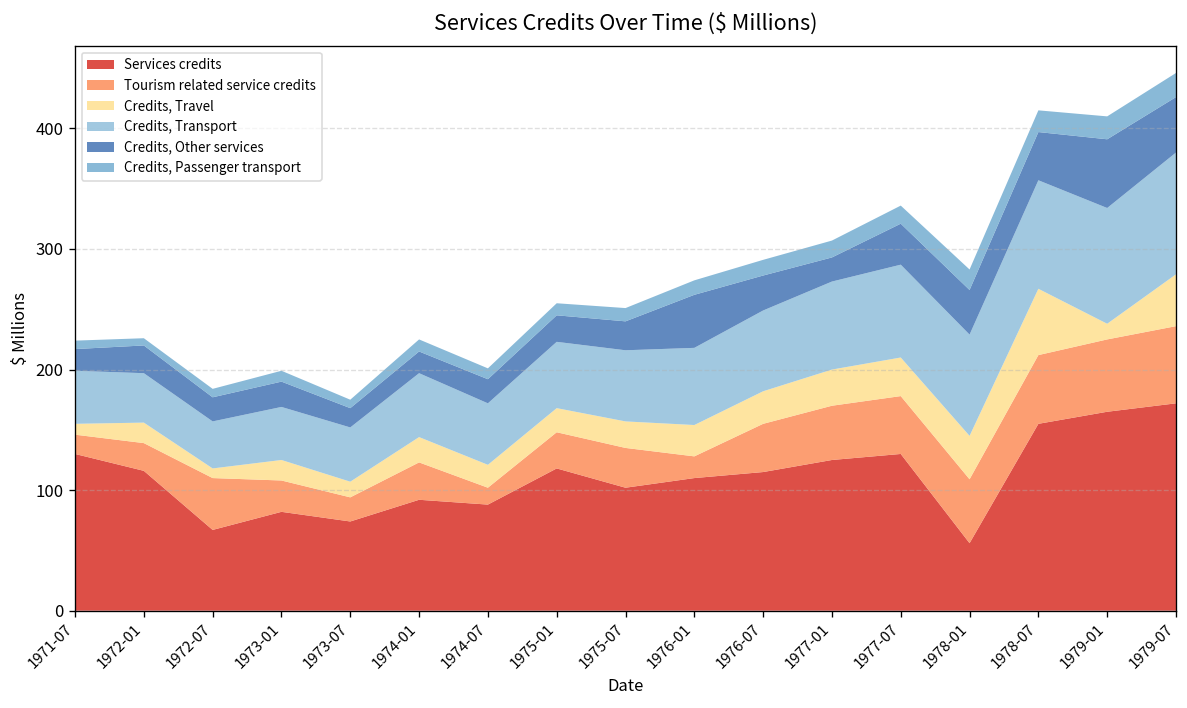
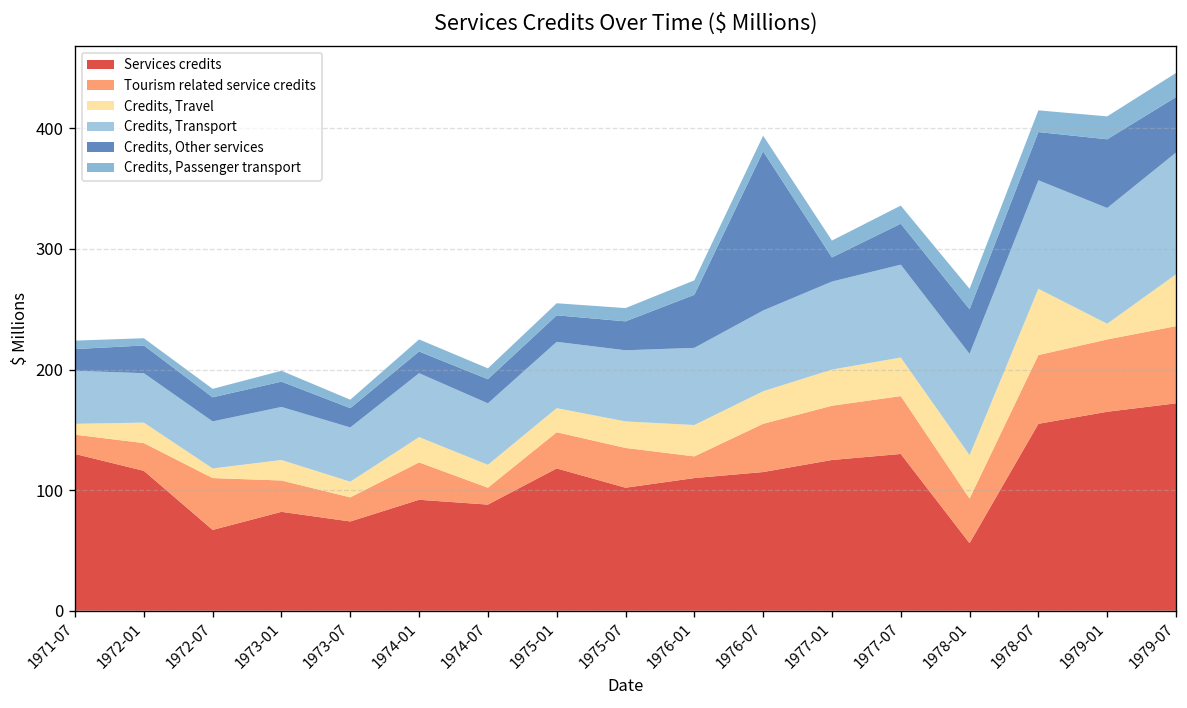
  {
    "Services credits": {
      "1971-07": 130,
      "1972-01": 116,
      "1972-07": 67,
      "1973-01": 82,
      "1973-07": 74,
      "1974-01": 92,
      "1974-07": 88,
      "1975-01": 118,
      "1975-07": 102,
      "1976-01": 110,
      "1976-07": 115,
      "1977-01": 125,
      "1977-07": 130,
      "1978-01": 56,
      "1978-07": 155,
      "1979-01": 165,
      "1979-07": 172
    },
    "Tourism related service credits": {
      "1971-07": 16,
      "1972-01": 23,
      "1972-07": 43,
      "1973-01": 26,
      "1973-07": 20,
      "1974-01": 31,
      "1974-07": 14,
      "1975-01": 30,
      "1975-07": 33,
      "1976-01": 18,
      "1976-07": 40,
      "1977-01": 45,
      "1977-07": 48,
-     "1978-01": 53,
+     "1978-01": 37,
      "1978-07": 57,
      "1979-01": 60,
      "1979-07": 64
    },
    "Credits, Travel": {
      "1971-07": 9,
      "1972-01": 17,
      "1972-07": 8,
      "1973-01": 17,
      "1973-07": 13,
      "1974-01": 21,
      "1974-07": 19,
      "1975-01": 20,
      "1975-07": 22,
      "1976-01": 26,
      "1976-07": 27,
      "1977-01": 30,
      "1977-07": 32,
      "1978-01": 36,
      "1978-07": 55,
      "1979-01": 13,
      "1979-07": 43
    },
    "Credits, Other services": {
      "1971-07": 18,
      "1972-01": 23,
      "1972-07": 20,
      "1973-01": 21,
      "1973-07": 16,
      "1974-01": 18,
      "1974-07": 20,
      "1975-01": 22,
      "1975-07": 24,
      "1976-01": 44,
-     "1976-07": 29,
+     "1976-07": 132,
      "1977-01": 20,
      "1977-07": 34,
      "1978-01": 37,
      "1978-07": 40,
      "1979-01": 57,
      "1979-07": 46
    }
  }
